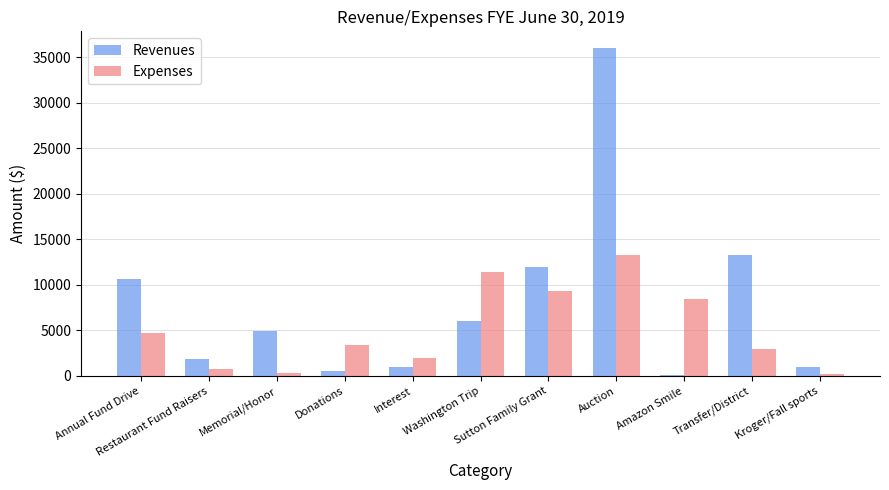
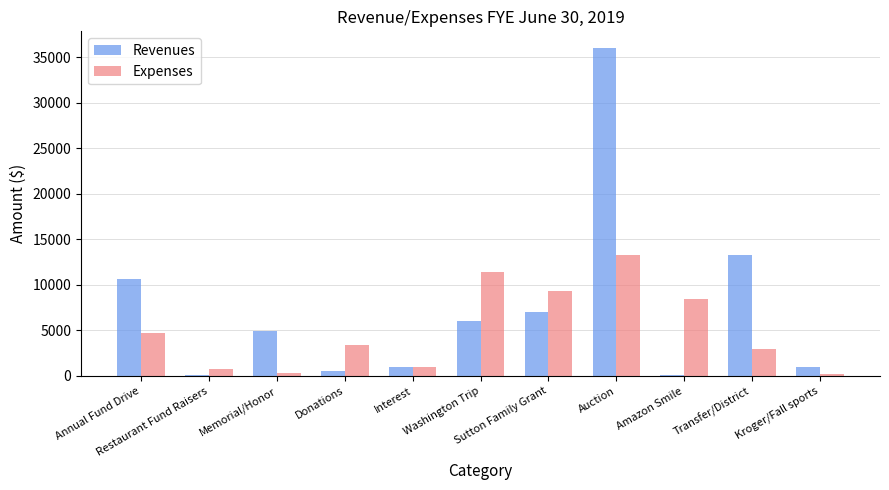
  {
    "Revenues": {
      "Annual Fund Drive": 11000,
-     "Restaurant Fund Raisers": 2000,
+     "Restaurant Fund Raisers": 0,
      "Memorial/Honor": 5000,
      "Donations": 1000,
      "Interest": 1000,
      "Washington Trip": 6000,
-     "Sutton Family Grant": 12000,
+     "Sutton Family Grant": 7000,
      "Auction": 36000,
      "Transfer/District": 13000,
      "Kroger/Fall sports": 1000
    },
    "Expenses": {
      "Annual Fund Drive": 5000,
      "Restaurant Fund Raisers": 1000,
      "Memorial/Honor": 0,
      "Donations": 3000,
-     "Interest": 2000,
+     "Interest": 1000,
      "Washington Trip": 11000,
      "Sutton Family Grant": 9000,
      "Auction": 13000,
      "Amazon Smile": 8000,
      "Transfer/District": 3000
    }
  }
